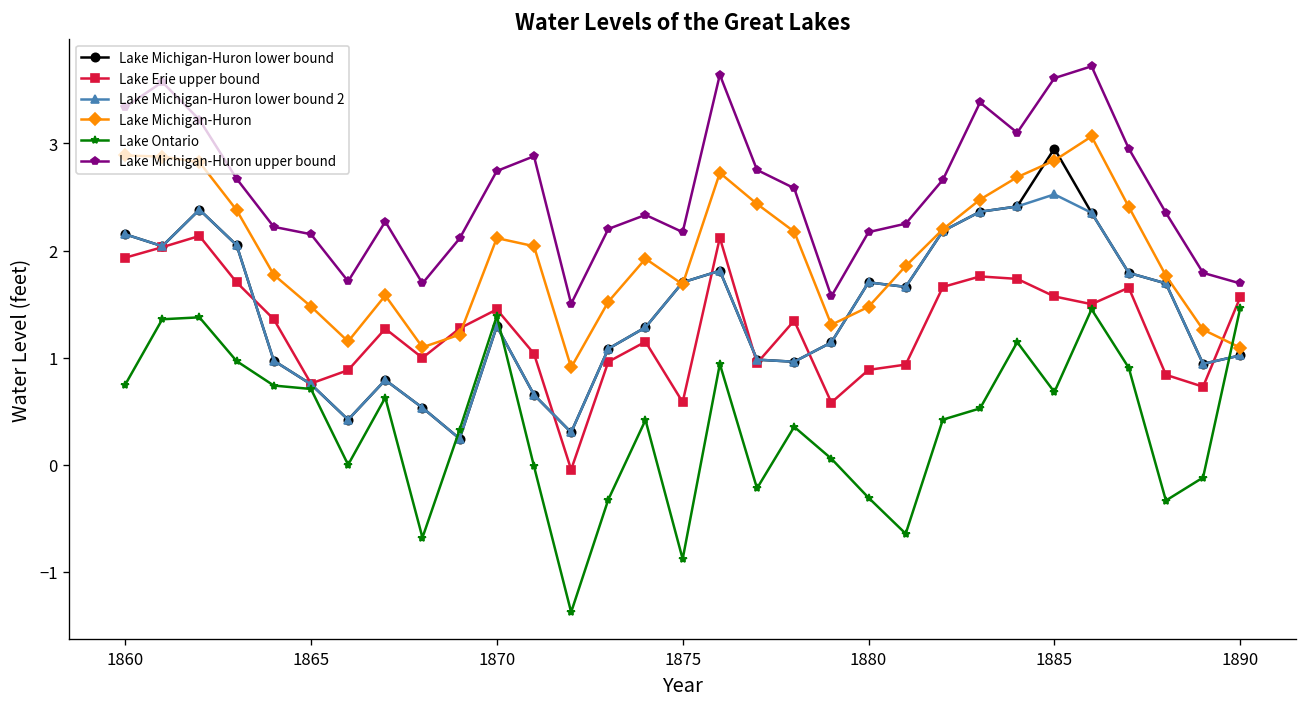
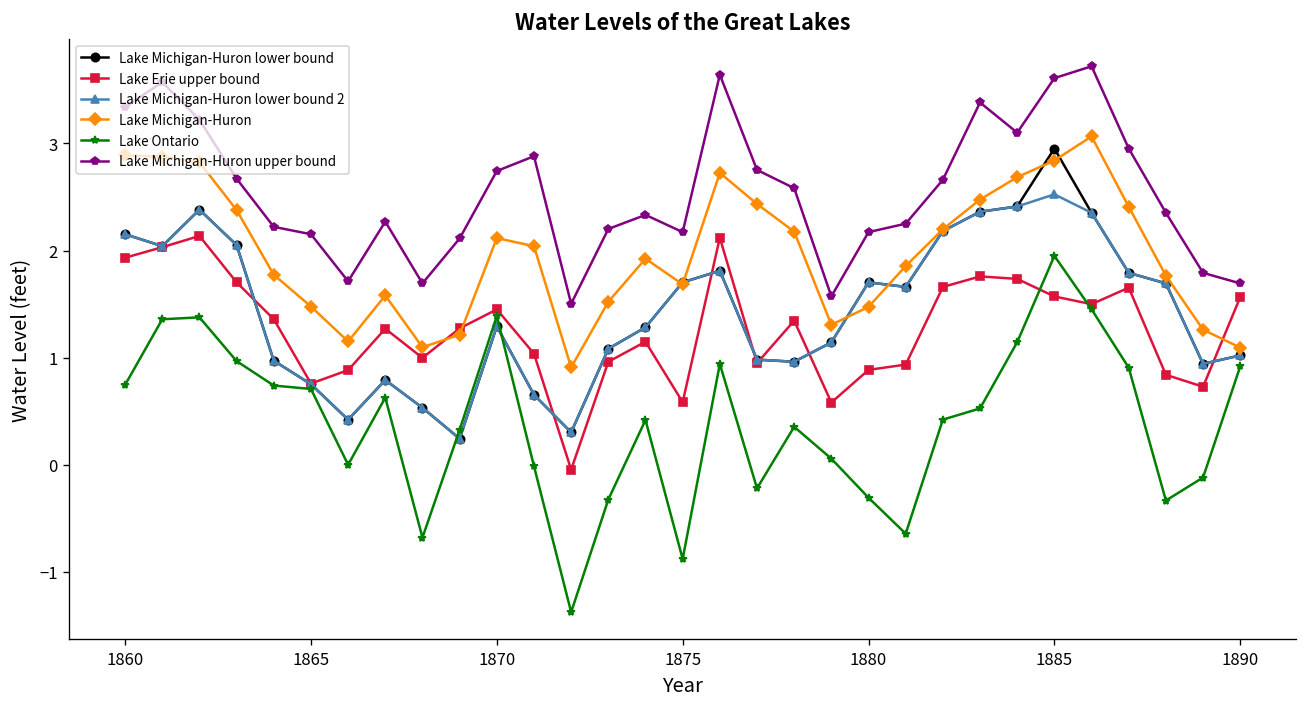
  {
    "Lake Michigan-Huron lower bound": {
      "1885": 3.0
    },
    "Lake Erie upper bound": {
      "1860": 1.9,
      "1870": 1.5,
      "1875": 0.6,
      "1880": 0.9,
      "1885": 1.6,
      "1890": 1.6
    },
    "Lake Michigan-Huron lower bound 2": {
      "1885": 2.5
    },
    "Lake Michigan-Huron": {
      "1865": 1.5,
      "1870": 2.1,
      "1880": 1.5,
      "1885": 2.8,
      "1890": 1.1
    },
    "Lake Ontario": {
      "1860": 0.7,
      "1865": 0.7,
      "1870": 1.4,
      "1875": -0.9,
      "1880": -0.3,
-     "1885": 0.7,
-     "1890": 1.5
+     "1885": 2.0,
+     "1890": 0.9
    },
    "Lake Michigan-Huron upper bound": {
      "1865": 2.2,
      "1870": 2.7,
      "1875": 2.2,
      "1880": 2.2,
      "1885": 3.6,
      "1890": 1.7
    }
  }
